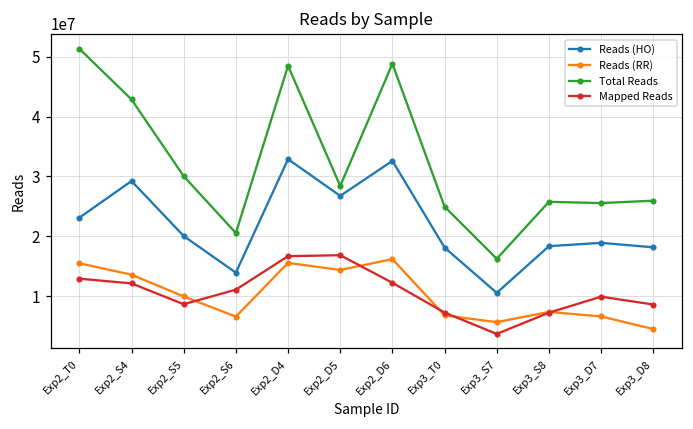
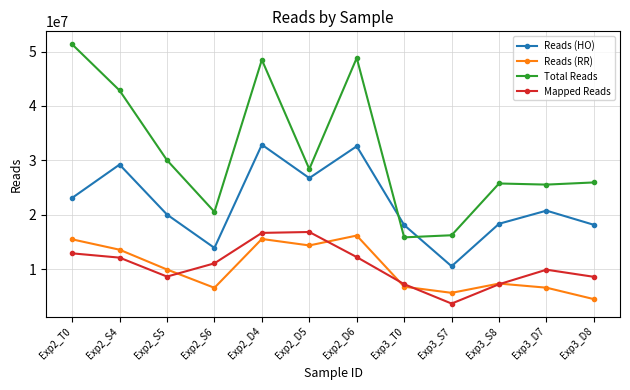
  {
    "Reads (HO)": {
      "Exp2_T0": 23000000,
      "Exp2_S4": 29000000,
      "Exp2_S5": 20000000,
      "Exp2_S6": 14000000,
      "Exp2_D4": 33000000,
      "Exp2_D5": 27000000,
      "Exp2_D6": 33000000,
      "Exp3_T0": 18000000,
      "Exp3_S7": 11000000,
      "Exp3_S8": 18000000,
-     "Exp3_D7": 19000000,
+     "Exp3_D7": 21000000,
      "Exp3_D8": 18000000
    },
    "Reads (RR)": {
      "Exp2_T0": 16000000,
      "Exp2_S4": 14000000,
      "Exp2_S5": 10000000,
      "Exp2_S6": 7000000,
      "Exp2_D4": 16000000,
      "Exp2_D5": 14000000,
      "Exp2_D6": 16000000,
      "Exp3_S7": 6000000,
      "Exp3_D7": 7000000,
      "Exp3_D8": 5000000
    },
    "Total Reads": {
      "Exp2_T0": 51000000,
      "Exp2_S4": 43000000,
      "Exp2_S5": 30000000,
      "Exp2_S6": 21000000,
      "Exp2_D4": 48000000,
      "Exp2_D5": 28000000,
      "Exp2_D6": 49000000,
-     "Exp3_T0": 25000000,
+     "Exp3_T0": 16000000,
      "Exp3_S7": 16000000,
      "Exp3_S8": 26000000,
      "Exp3_D7": 26000000,
      "Exp3_D8": 26000000
    },
    "Mapped Reads": {
      "Exp2_T0": 13000000,
      "Exp2_S4": 12000000,
      "Exp2_S5": 9000000,
      "Exp2_S6": 11000000,
      "Exp2_D4": 17000000,
      "Exp2_D5": 17000000,
      "Exp2_D6": 12000000,
      "Exp3_S7": 4000000,
      "Exp3_D7": 10000000,
      "Exp3_D8": 9000000
    }
  }
